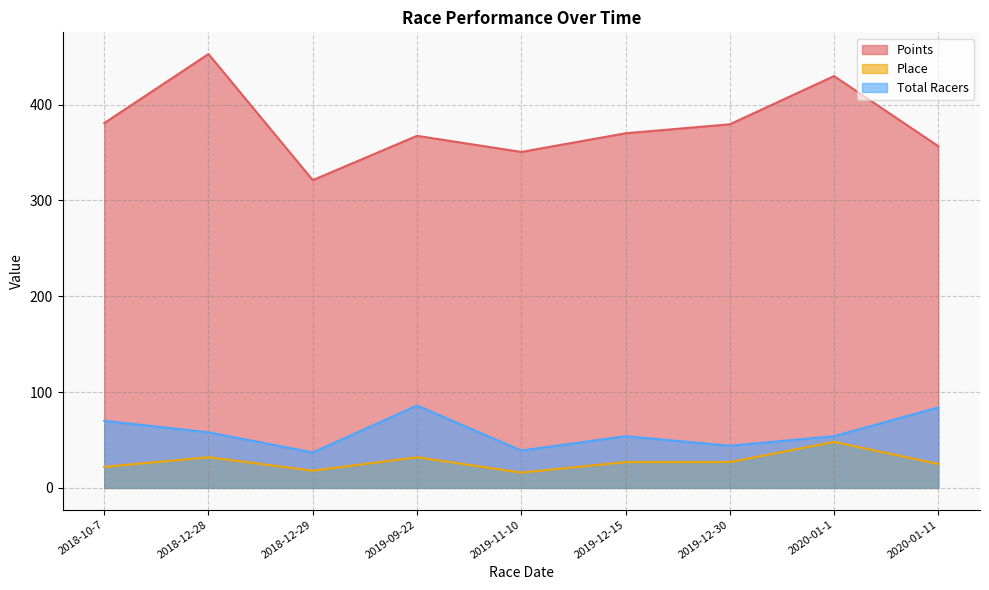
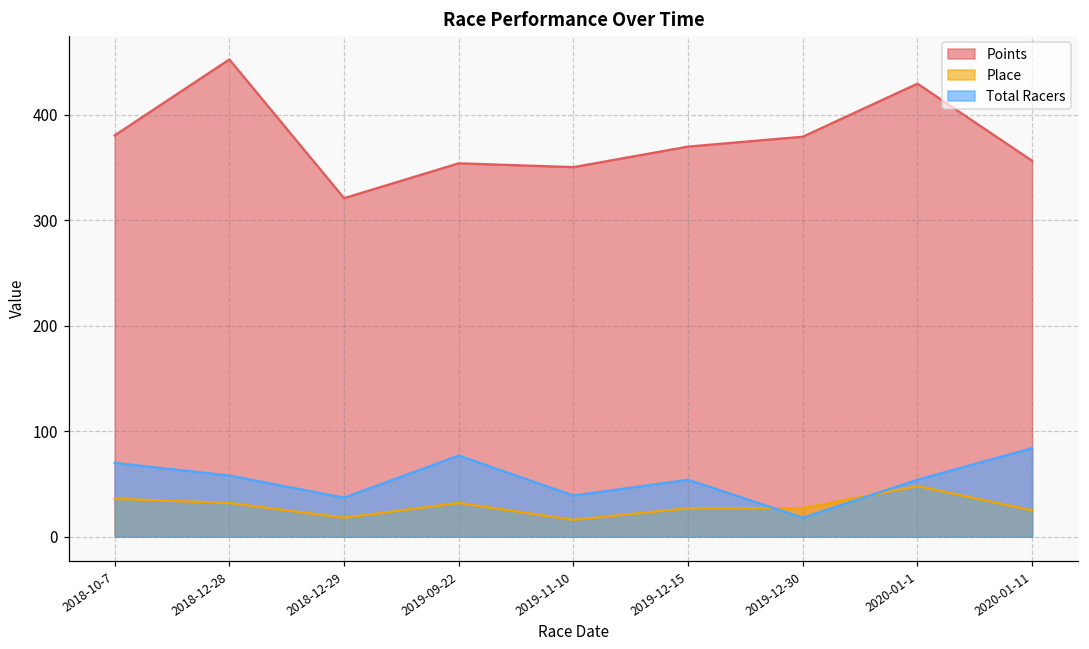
  {
    "Points": {
      "2018-10-7": 380,
      "2018-12-28": 450,
      "2018-12-29": 320,
-     "2019-09-22": 370,
+     "2019-09-22": 350,
      "2019-11-10": 350,
      "2019-12-15": 370,
      "2019-12-30": 380,
      "2020-01-1": 430,
      "2020-01-11": 360
    },
    "Place": {
-     "2018-10-7": 20,
+     "2018-10-7": 40,
      "2018-12-28": 30,
      "2018-12-29": 20,
      "2019-09-22": 30,
      "2019-11-10": 20,
      "2019-12-15": 30,
      "2019-12-30": 30,
      "2020-01-1": 50,
      "2020-01-11": 30
    },
    "Total Racers": {
      "2018-10-7": 70,
      "2018-12-28": 60,
      "2018-12-29": 40,
-     "2019-09-22": 90,
+     "2019-09-22": 80,
      "2019-11-10": 40,
      "2019-12-15": 50,
-     "2019-12-30": 40,
+     "2019-12-30": 20,
      "2020-01-1": 50,
      "2020-01-11": 80
    }
  }
